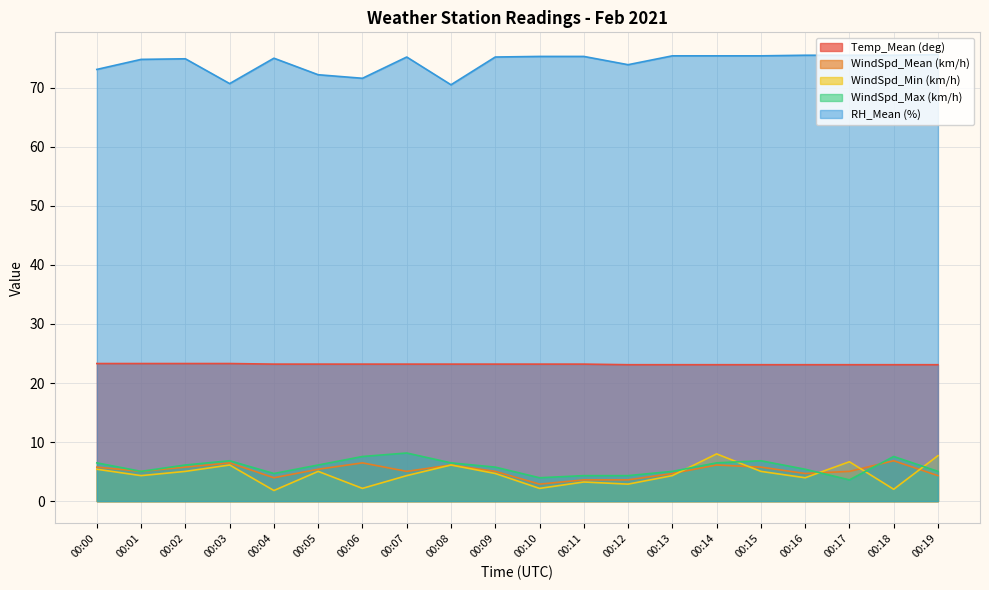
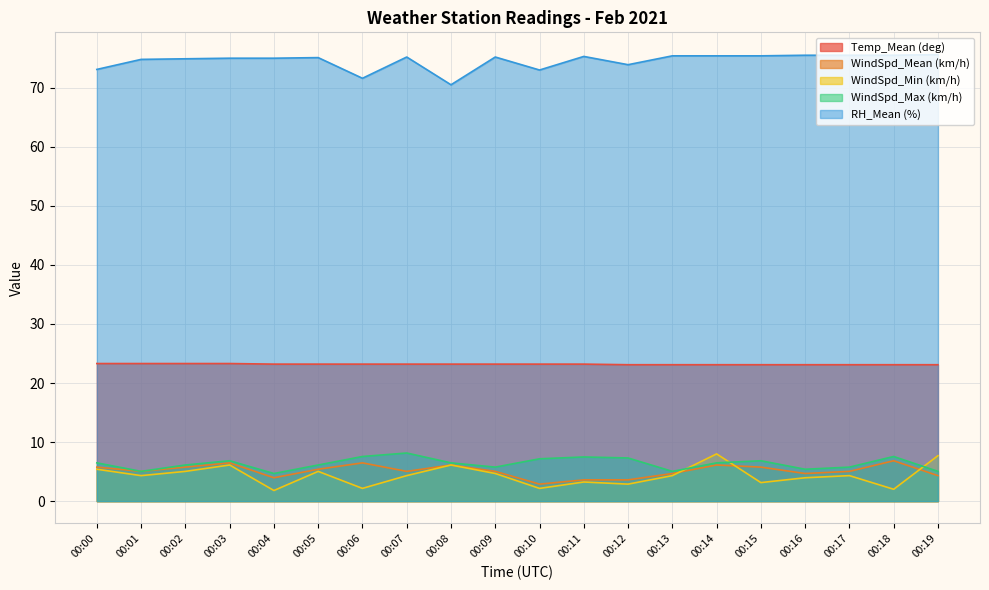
  {
    "WindSpd_Min (km/h)": {
      "00:01": 4,
      "00:02": 5,
      "00:04": 2,
      "00:06": 2,
      "00:07": 4,
      "00:10": 2,
      "00:12": 3,
      "00:14": 8,
-     "00:15": 5,
+     "00:15": 3,
      "00:16": 4,
-     "00:17": 7,
+     "00:17": 4,
      "00:18": 2,
      "00:19": 8
    },
    "WindSpd_Max (km/h)": {
      "00:00": 6,
      "00:04": 5,
      "00:05": 6,
      "00:06": 8,
      "00:07": 8,
      "00:09": 6,
-     "00:10": 4,
-     "00:11": 4,
-     "00:12": 4,
+     "00:10": 7,
+     "00:11": 7,
+     "00:12": 7,
      "00:15": 7,
      "00:16": 5,
-     "00:17": 4,
+     "00:17": 6,
      "00:18": 8,
      "00:19": 5
    },
    "RH_Mean (%)": {
      "00:00": 73,
      "00:01": 75,
      "00:02": 75,
-     "00:03": 71,
+     "00:03": 75,
      "00:04": 75,
-     "00:05": 72,
+     "00:05": 75,
      "00:06": 72,
      "00:07": 75,
      "00:08": 71,
      "00:09": 75,
-     "00:10": 75,
+     "00:10": 73,
      "00:11": 75,
      "00:12": 74,
      "00:13": 75,
      "00:14": 75,
      "00:15": 75,
      "00:16": 76
    }
  }
